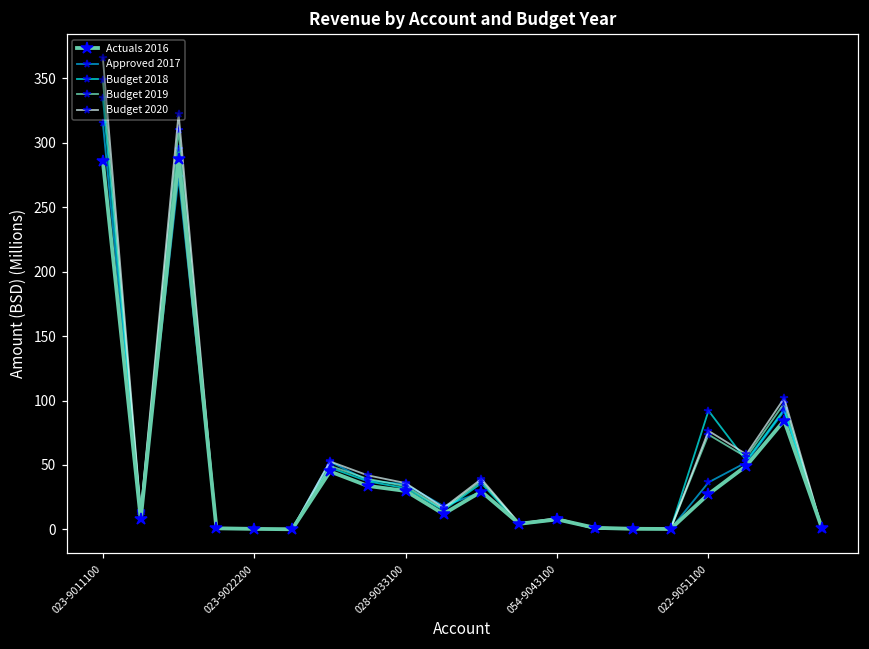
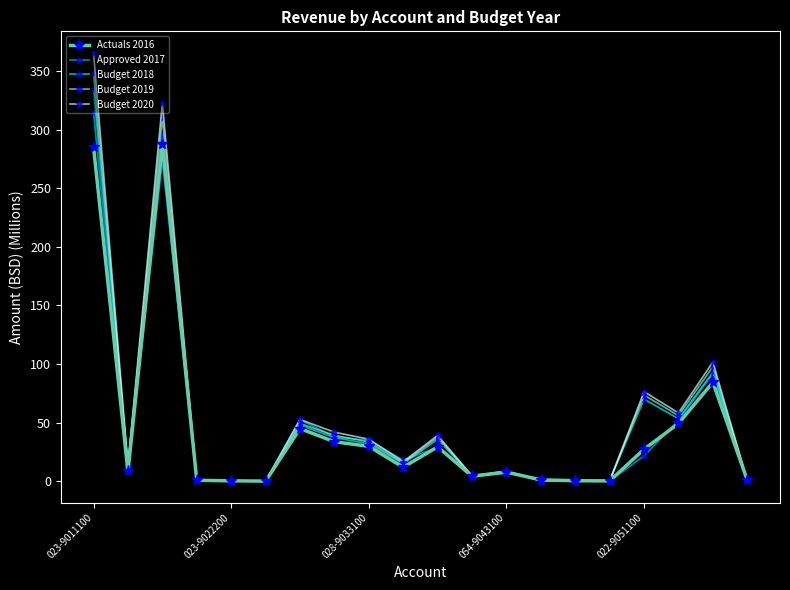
  {
    "Approved 2017": {
-     "022-9051100": 37
+     "022-9051100": 22
    },
    "Budget 2018": {
-     "022-9051100": 92
+     "022-9051100": 70
    },
    "Budget 2020": {
      "022-9051100": 76
    }
  }
